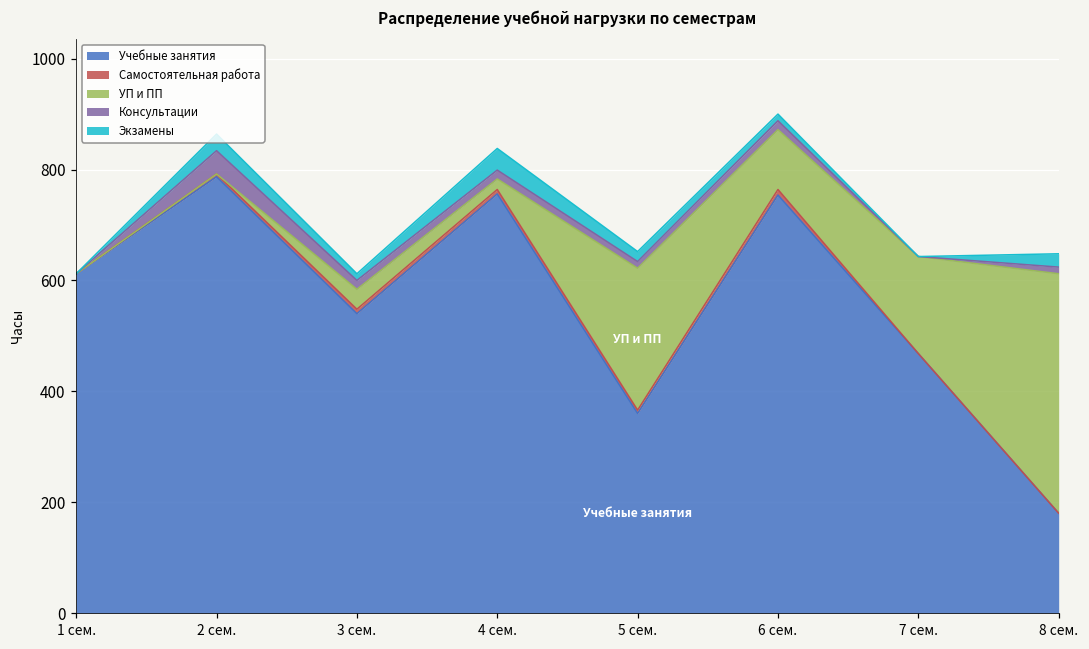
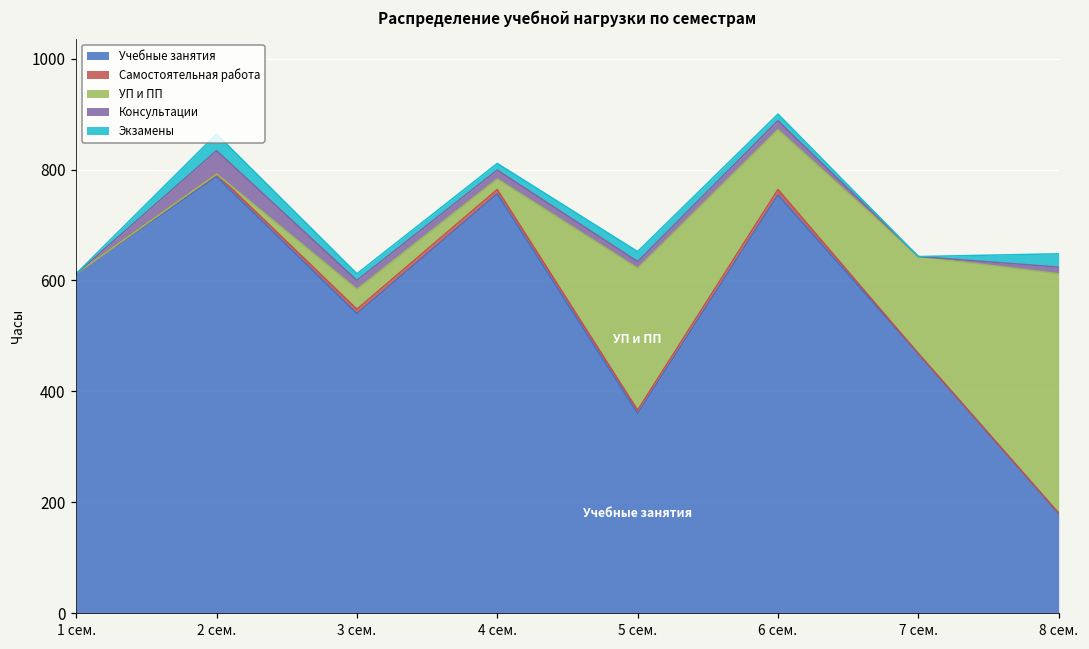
  {
    "Учебные занятия": {
      "2 сем.": 790,
      "3 сем.": 540,
      "4 сем.": 760,
      "5 сем.": 360,
      "6 сем.": 750
    },
    "Самостоятельная работа": {
      "3 сем.": 10,
      "4 сем.": 10,
      "5 сем.": 10,
      "6 сем.": 10
    },
    "УП и ПП": {
      "3 сем.": 40,
      "4 сем.": 20,
      "5 сем.": 260,
      "6 сем.": 110,
      "8 сем.": 430
    },
    "Консультации": {
      "2 сем.": 40,
      "3 сем.": 20,
      "4 сем.": 20,
      "5 сем.": 10,
      "6 сем.": 20,
      "8 сем.": 10
    },
    "Экзамены": {
      "2 сем.": 30,
      "3 сем.": 10,
-     "4 сем.": 40,
+     "4 сем.": 10,
      "5 сем.": 20,
      "6 сем.": 10,
      "8 сем.": 20
    }
  }
